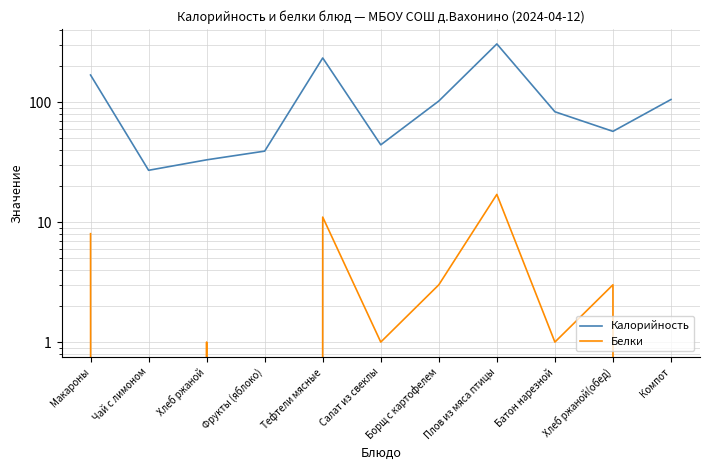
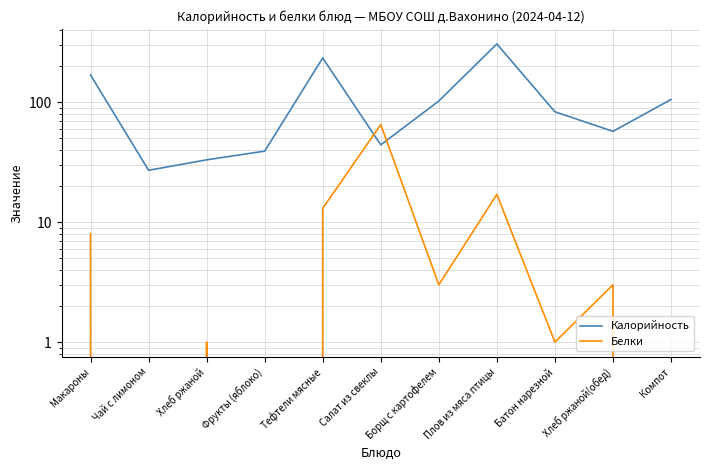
  {
    "Калорийность": {
      "Макароны": 170,
      "Чай с лимоном": 27,
      "Хлеб ржаной": 33,
      "Фрукты (яблоко)": 39,
      "Тефтели мясные": 230,
      "Салат из свеклы": 44,
      "Борщ с картофелем": 100,
      "Плов из мяса птицы": 310,
      "Батон нарезной": 80,
      "Хлеб ржаной(обед)": 60,
      "Компот": 110
    },
    "Белки": {
      "Макароны": 8,
      "Хлеб ржаной": 1,
-     "Тефтели мясные": 11,
-     "Салат из свеклы": 1,
+     "Тефтели мясные": 13,
+     "Салат из свеклы": 70,
      "Борщ с картофелем": 3,
      "Плов из мяса птицы": 17,
      "Батон нарезной": 1,
      "Хлеб ржаной(обед)": 3
    }
  }
